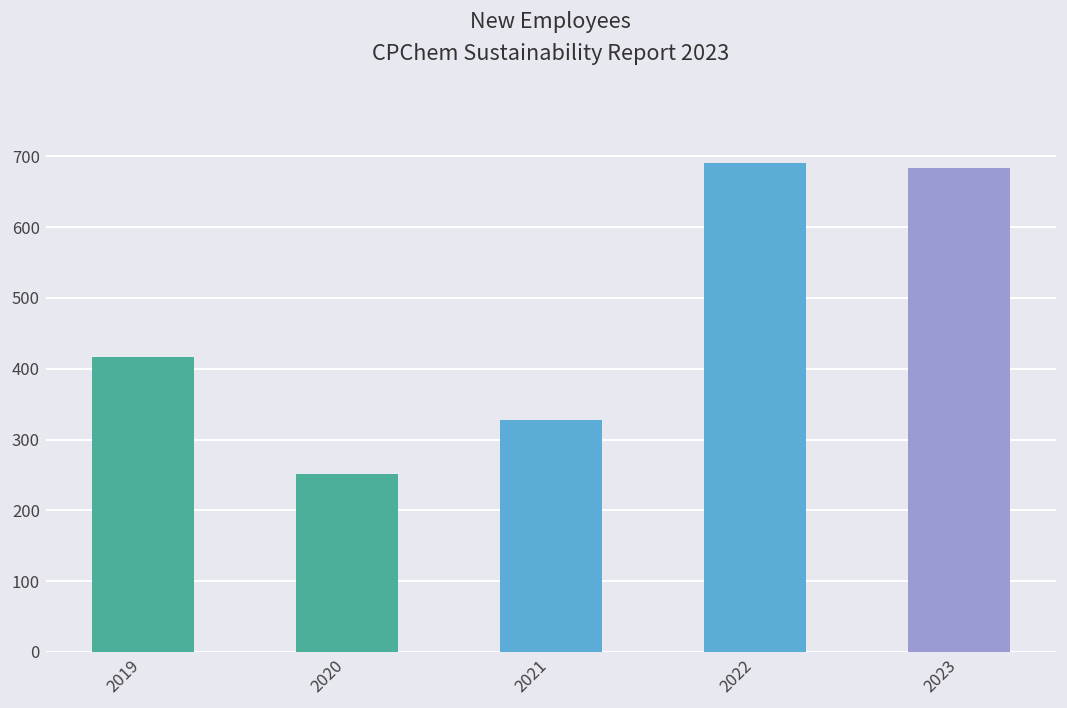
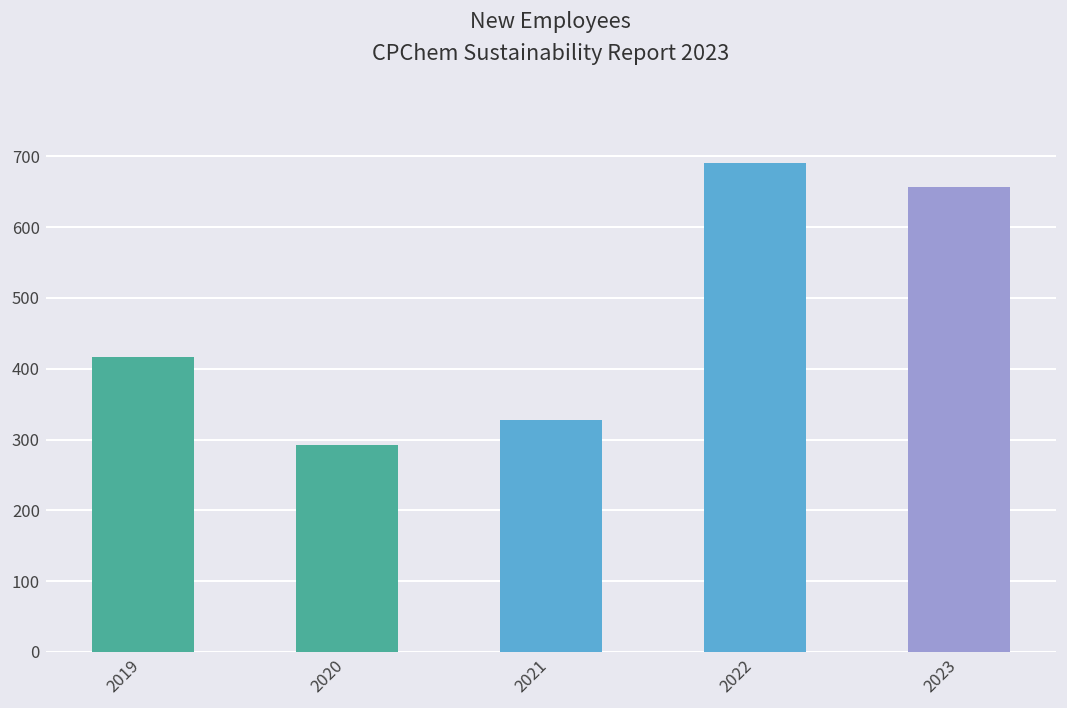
  {
    "2019": 420,
-   "2020": 250,
+   "2020": 290,
    "2021": 330,
    "2022": 690,
-   "2023": 680
+   "2023": 660
  }
